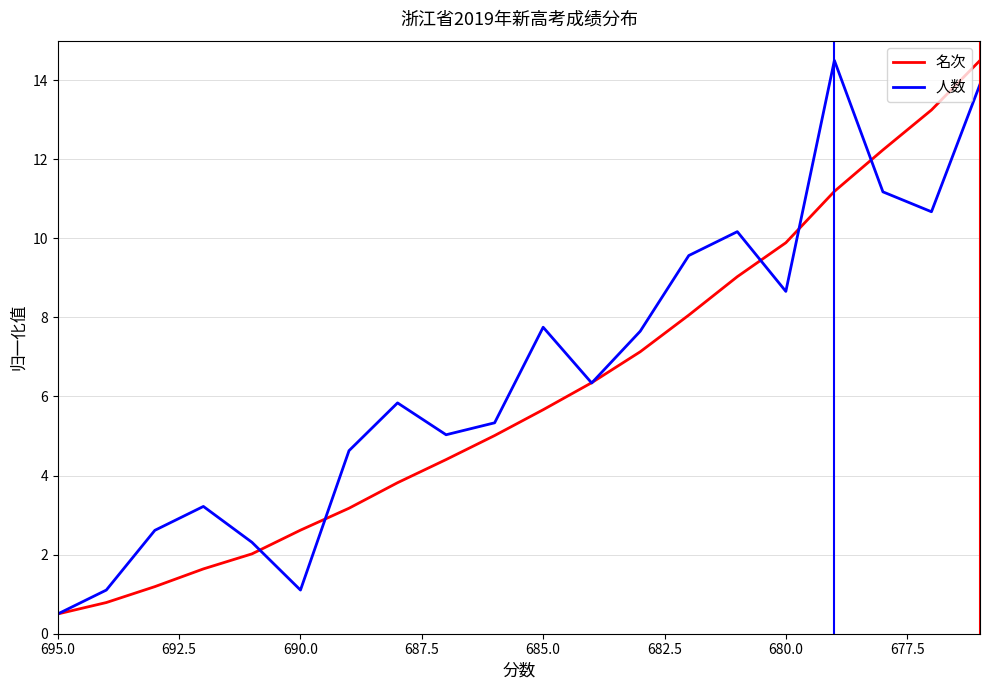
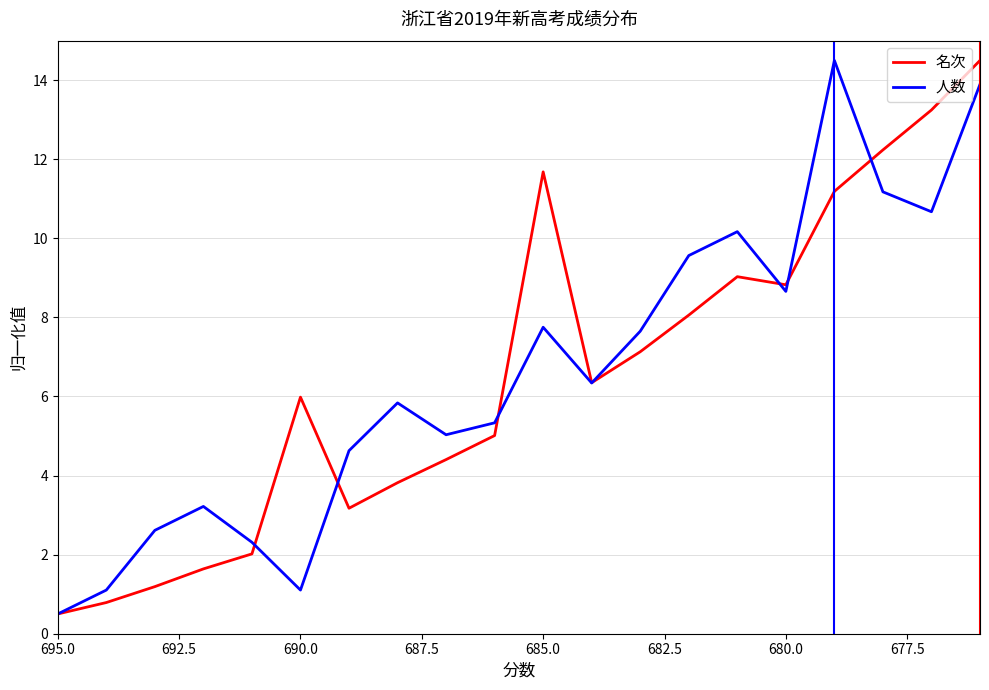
  {
    "名次": {
-     "690.0": 2.6,
-     "685.0": 5.7,
-     "680.0": 9.9
+     "690.0": 6.0,
+     "685.0": 11.7,
+     "680.0": 8.8
    },
    "人数": {
      "690.0": 1.1,
      "685.0": 7.8,
      "680.0": 8.7
    }
  }
